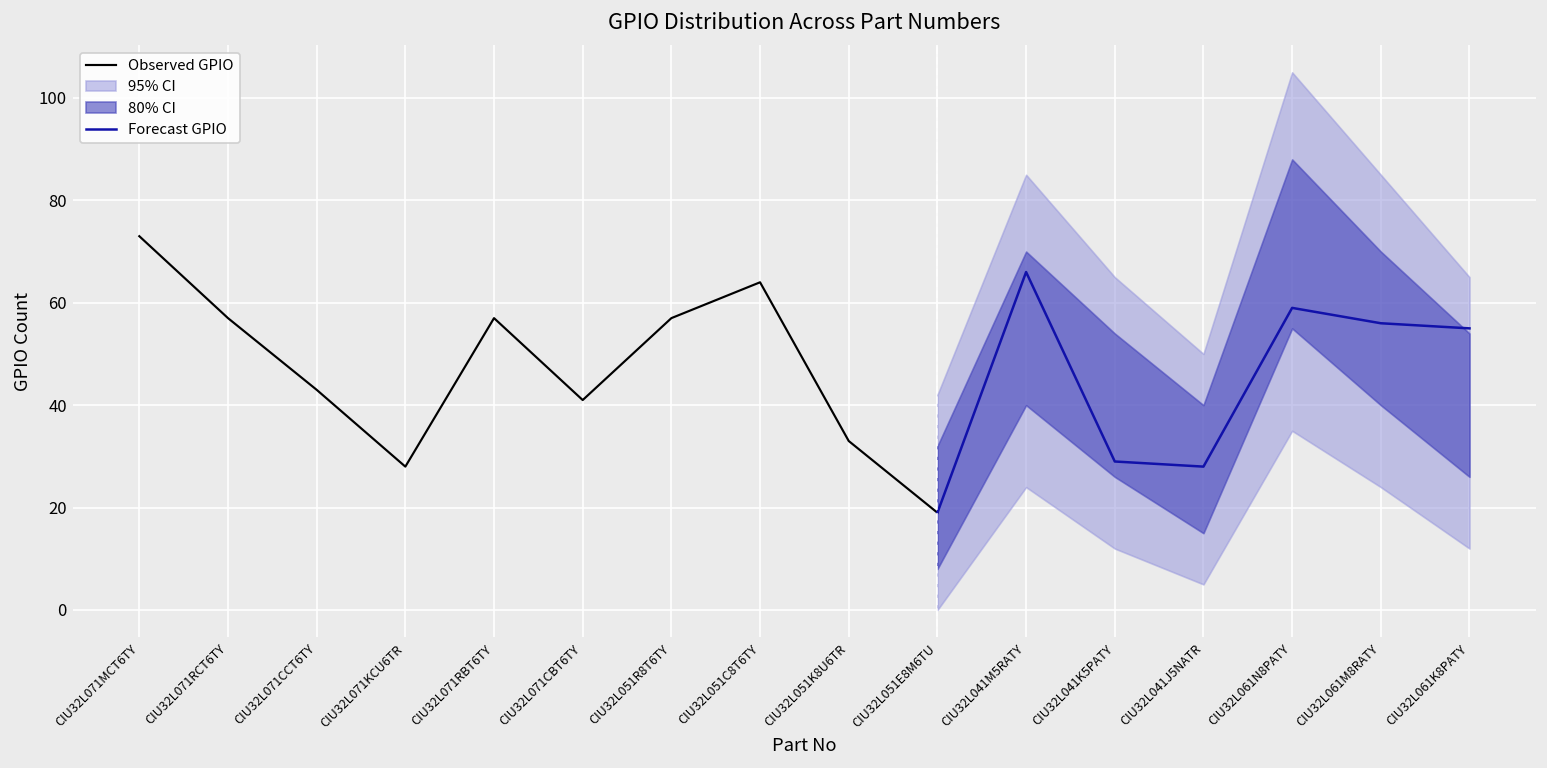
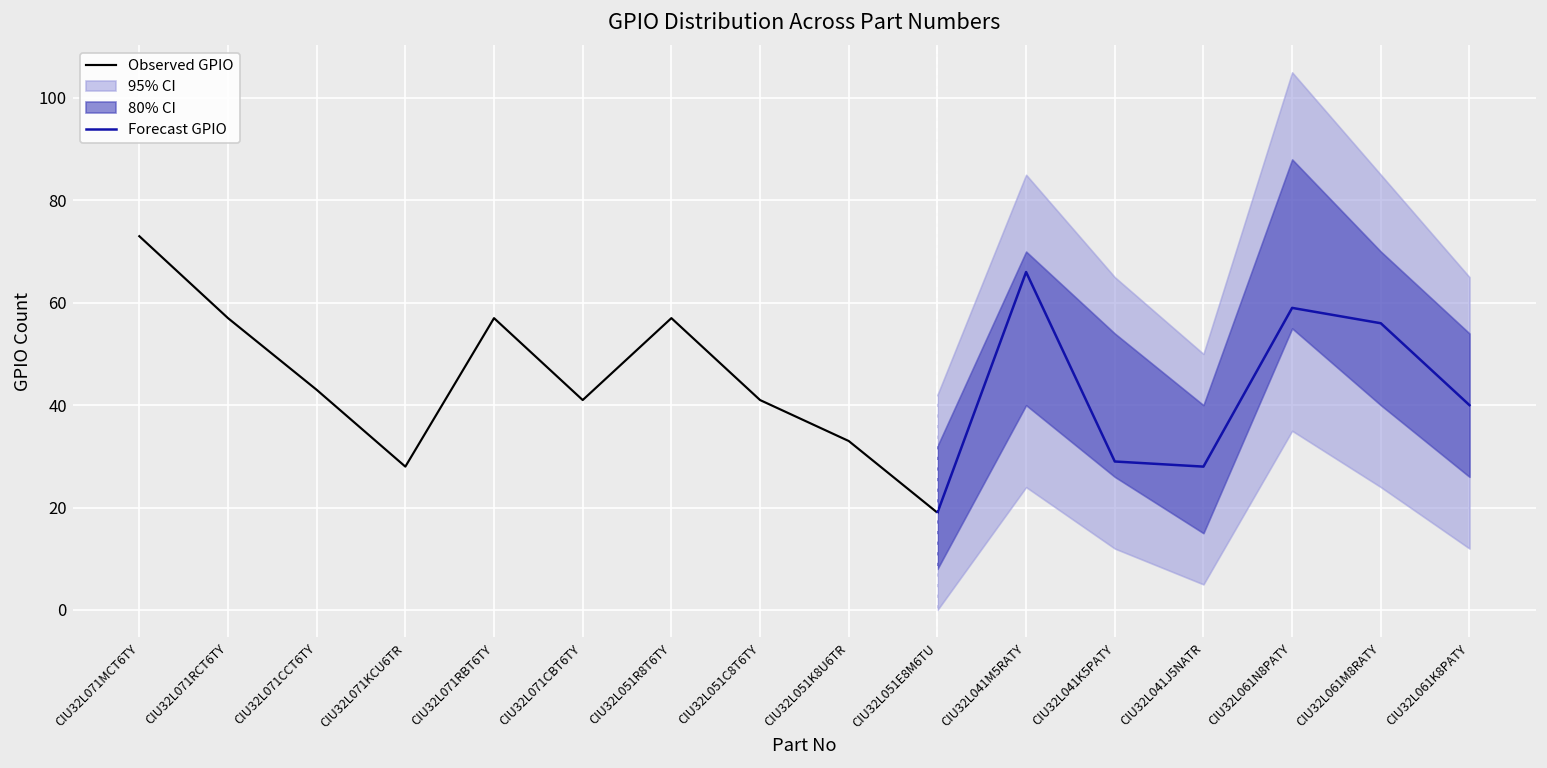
  {
    "Observed GPIO": {
      "CIU32L071MCT6TY": 73,
      "CIU32L071RCT6TY": 57,
      "CIU32L071CCT6TY": 43,
      "CIU32L071KCU6TR": 28,
      "CIU32L071RBT6TY": 57,
      "CIU32L071CBT6TY": 41,
      "CIU32L051R8T6TY": 57,
-     "CIU32L051C8T6TY": 64,
+     "CIU32L051C8T6TY": 41,
      "CIU32L051K8U6TR": 33
    },
    "Forecast GPIO": {
      "CIU32L041M5RATY": 66,
      "CIU32L041K5PATY": 29,
      "CIU32L041J5NATR": 28,
      "CIU32L061N8PATY": 59,
      "CIU32L061M8RATY": 56,
-     "CIU32L061K8PATY": 55
+     "CIU32L061K8PATY": 40
    }
  }
